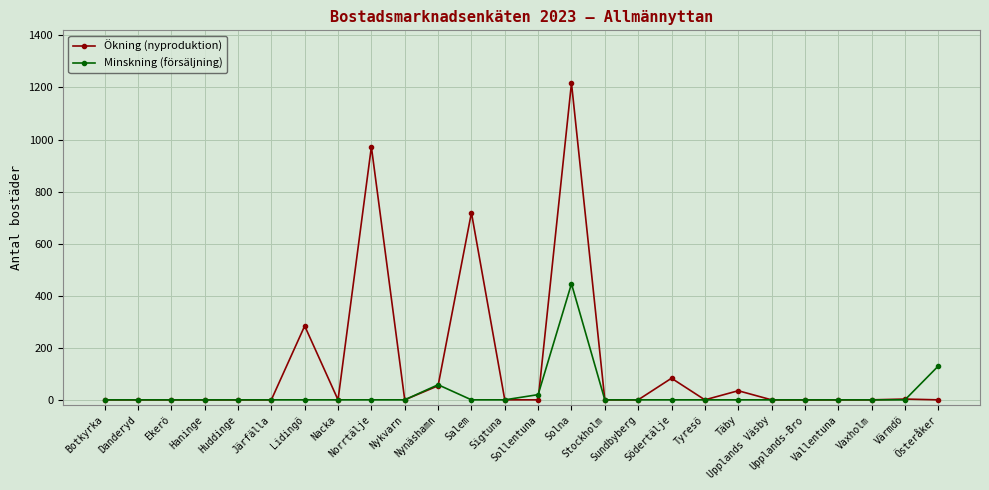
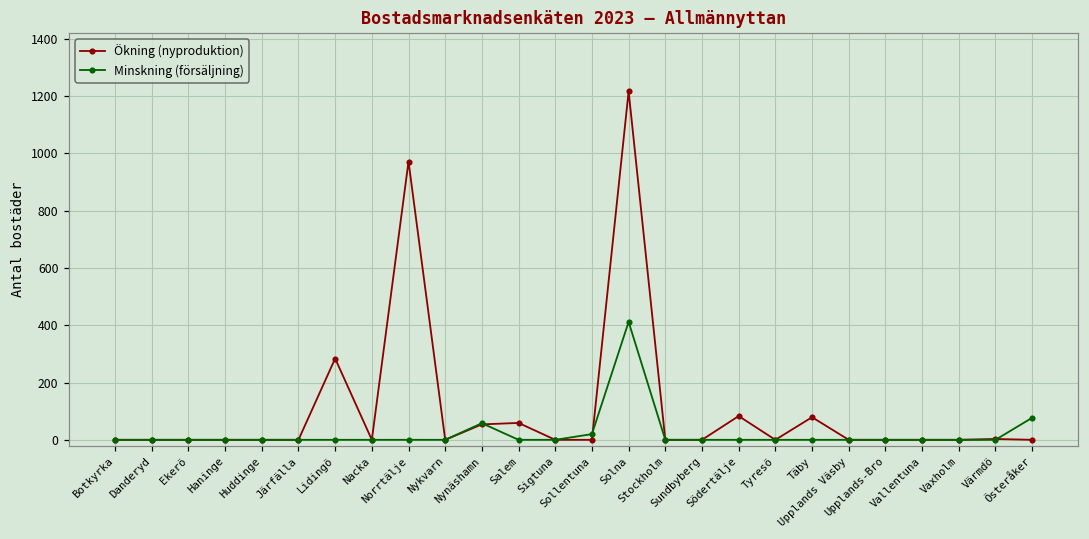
  {
    "Ökning (nyproduktion)": {
      "Lidingö": 280,
      "Norrtälje": 970,
-     "Salem": 720,
+     "Salem": 60,
      "Sollentuna": 0,
      "Solna": 1220,
      "Södertälje": 80,
-     "Täby": 40,
+     "Täby": 80,
      "Österåker": 0
    },
    "Minskning (försäljning)": {
      "Lidingö": 0,
      "Norrtälje": 0,
      "Salem": 0,
      "Sollentuna": 20,
-     "Solna": 450,
+     "Solna": 410,
      "Södertälje": 0,
      "Täby": 0,
-     "Österåker": 130
+     "Österåker": 80
    }
  }
